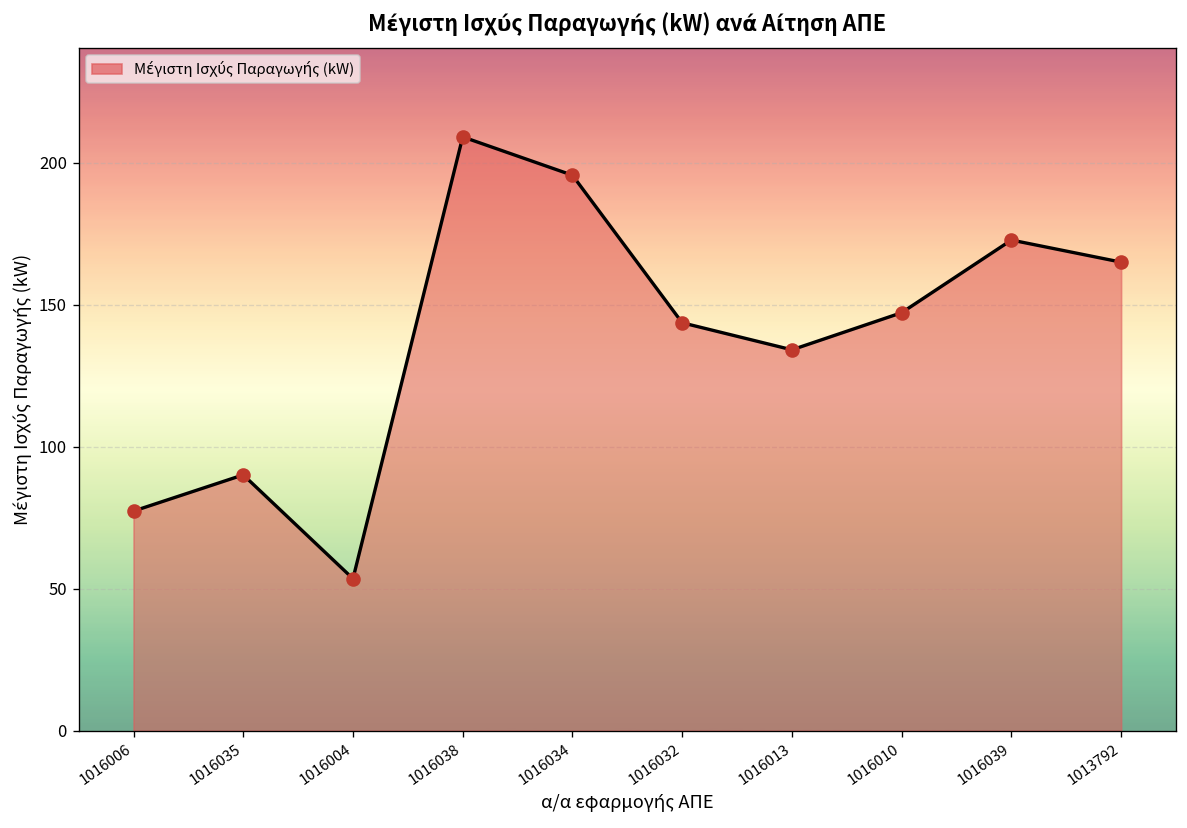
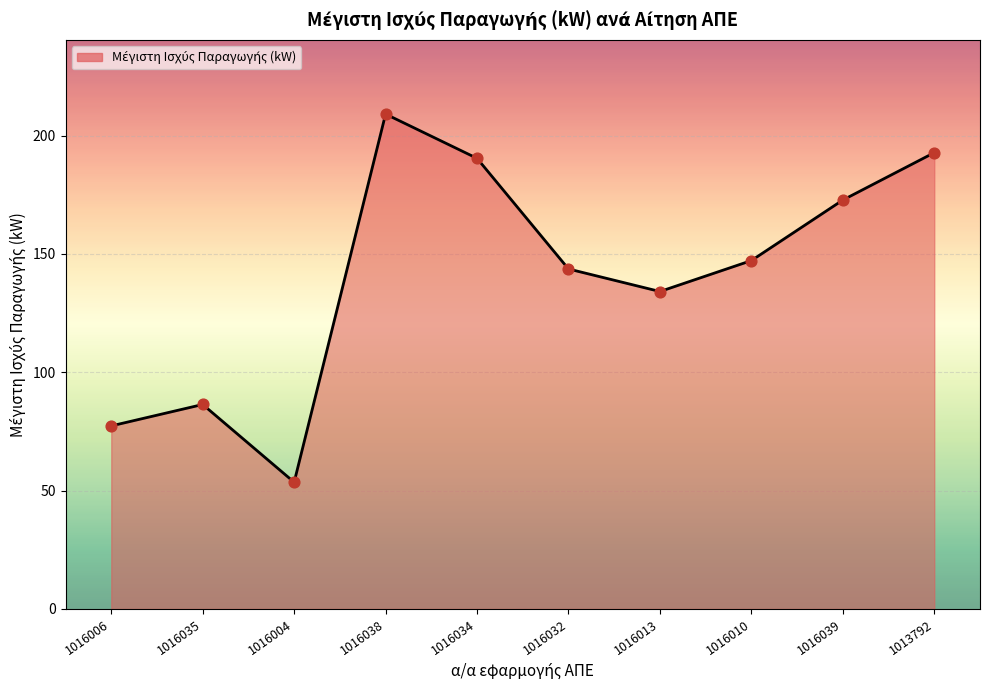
  {
    "1016006": 77,
-   "1016035": 90,
+   "1016035": 86,
    "1016004": 54,
    "1016038": 209,
-   "1016034": 196,
+   "1016034": 190,
    "1016032": 144,
    "1016013": 134,
    "1016010": 147,
    "1016039": 173,
-   "1013792": 165
+   "1013792": 193
  }
